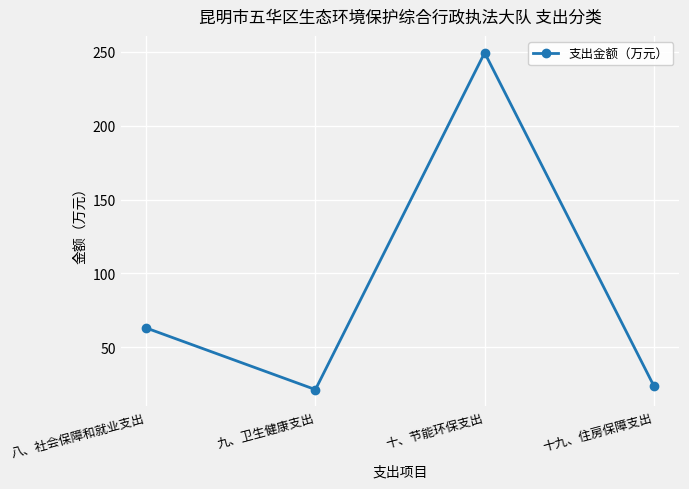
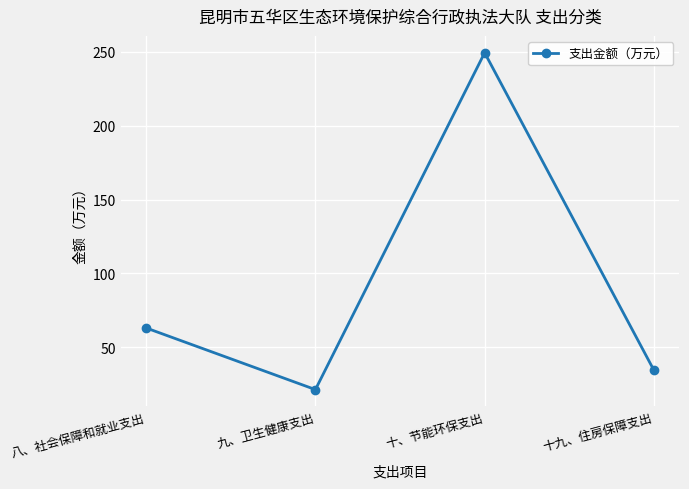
  {
    "八、社会保障和就业支出": 63,
    "九、卫生健康支出": 21,
    "十、节能环保支出": 249,
-   "十九、住房保障支出": 24
+   "十九、住房保障支出": 35
  }
